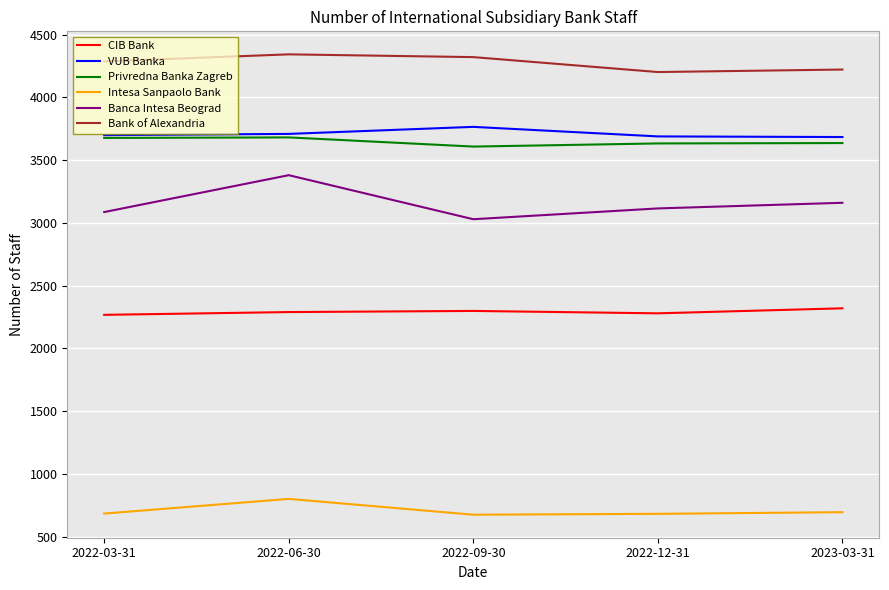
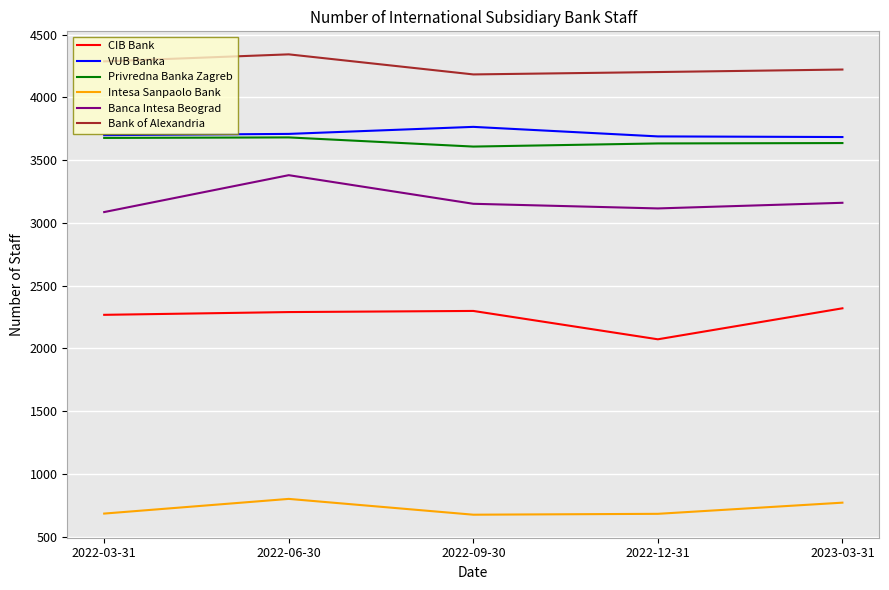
  {
    "CIB Bank": {
      "2022-03-31": 2270,
      "2022-06-30": 2290,
      "2022-09-30": 2300,
-     "2022-12-31": 2280,
+     "2022-12-31": 2070,
      "2023-03-31": 2320
    },
    "VUB Banka": {
      "2022-03-31": 3700,
      "2022-06-30": 3710,
      "2022-09-30": 3770,
      "2022-12-31": 3690,
      "2023-03-31": 3680
    },
    "Privredna Banka Zagreb": {
      "2022-03-31": 3680,
      "2022-06-30": 3680,
      "2022-09-30": 3610,
      "2022-12-31": 3630,
      "2023-03-31": 3640
    },
    "Intesa Sanpaolo Bank": {
      "2022-03-31": 680,
      "2022-06-30": 800,
      "2022-09-30": 670,
      "2022-12-31": 680,
-     "2023-03-31": 690
+     "2023-03-31": 770
    },
    "Banca Intesa Beograd": {
      "2022-03-31": 3090,
      "2022-06-30": 3380,
-     "2022-09-30": 3030,
+     "2022-09-30": 3150,
      "2022-12-31": 3120,
      "2023-03-31": 3160
    },
    "Bank of Alexandria": {
      "2022-06-30": 4340,
-     "2022-09-30": 4320,
+     "2022-09-30": 4180,
      "2022-12-31": 4200,
      "2023-03-31": 4220
    }
  }
